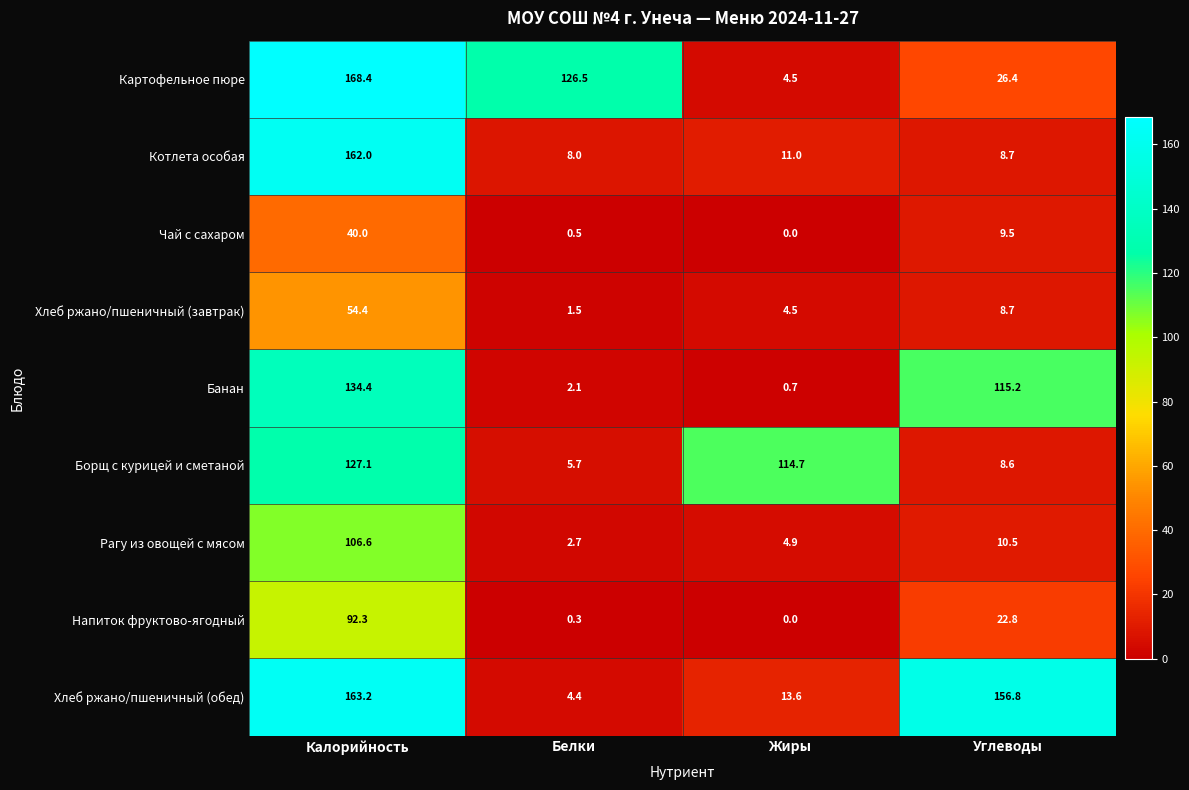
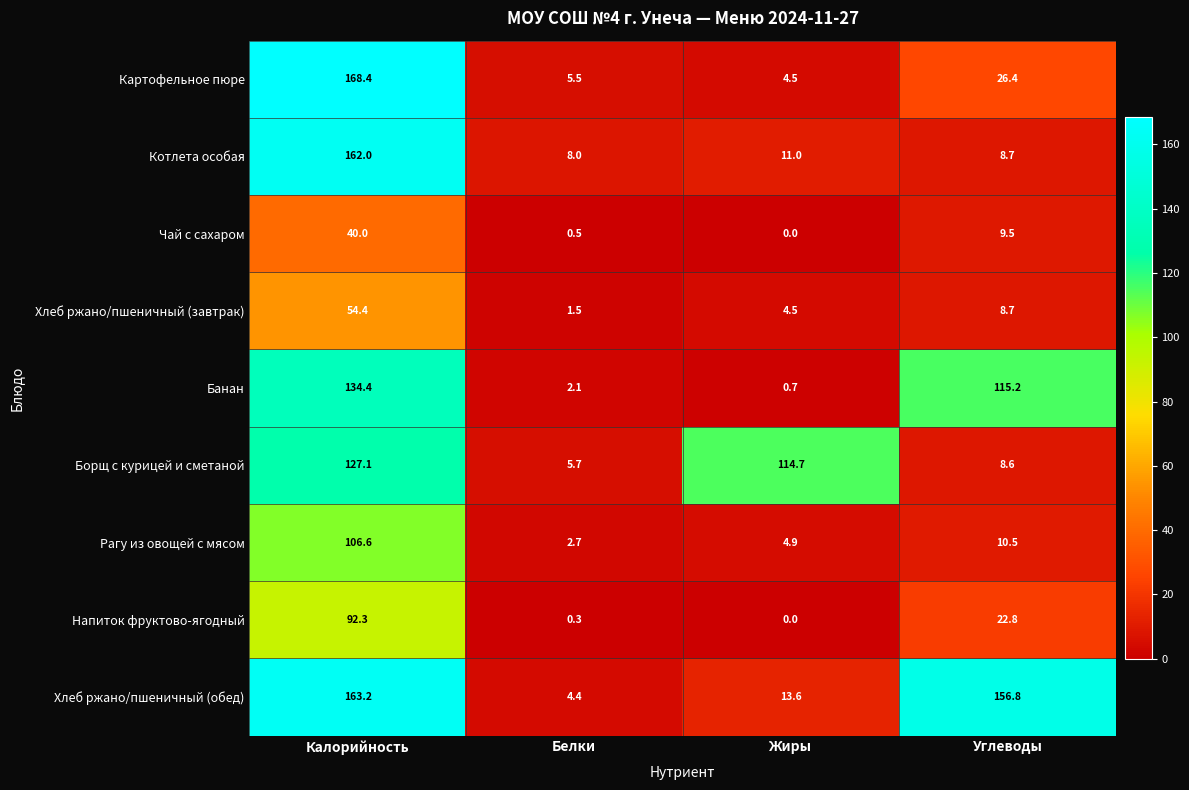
  {
    "Картофельное пюре": {
      "Калорийность": 168.4,
-     "Белки": 126.5,
+     "Белки": 5.5,
      "Жиры": 4.5,
      "Углеводы": 26.4
    },
    "Котлета особая": {
      "Калорийность": 162.0,
      "Белки": 8.0,
      "Жиры": 11.0,
      "Углеводы": 8.7
    },
    "Чай с сахаром": {
      "Калорийность": 40.0,
      "Белки": 0.5,
      "Жиры": 0.0,
      "Углеводы": 9.5
    },
    "Хлеб ржано/пшеничный (завтрак)": {
      "Калорийность": 54.4,
      "Белки": 1.5,
      "Жиры": 4.5,
      "Углеводы": 8.7
    },
    "Банан": {
      "Калорийность": 134.4,
      "Белки": 2.1,
      "Жиры": 0.7,
      "Углеводы": 115.2
    },
    "Борщ с курицей и сметаной": {
      "Калорийность": 127.1,
      "Белки": 5.7,
      "Жиры": 114.7,
      "Углеводы": 8.6
    },
    "Рагу из овощей с мясом": {
      "Калорийность": 106.6,
      "Белки": 2.7,
      "Жиры": 4.9,
      "Углеводы": 10.5
    },
    "Напиток фруктово-ягодный": {
      "Калорийность": 92.3,
      "Белки": 0.3,
      "Жиры": 0.0,
      "Углеводы": 22.8
    },
    "Хлеб ржано/пшеничный (обед)": {
      "Калорийность": 163.2,
      "Белки": 4.4,
      "Жиры": 13.6,
      "Углеводы": 156.8
    }
  }
